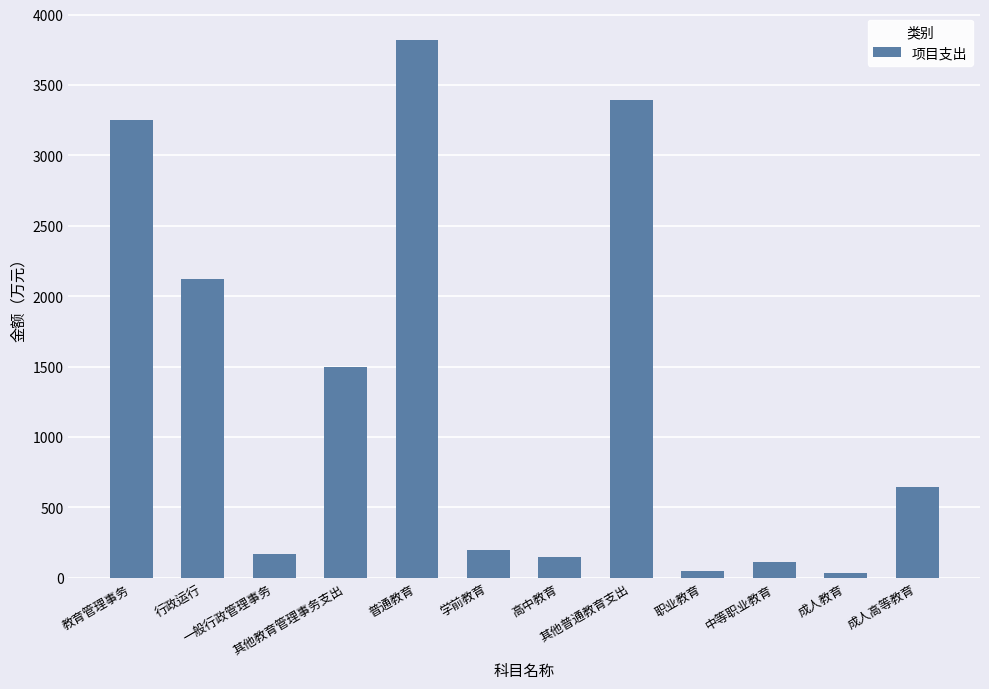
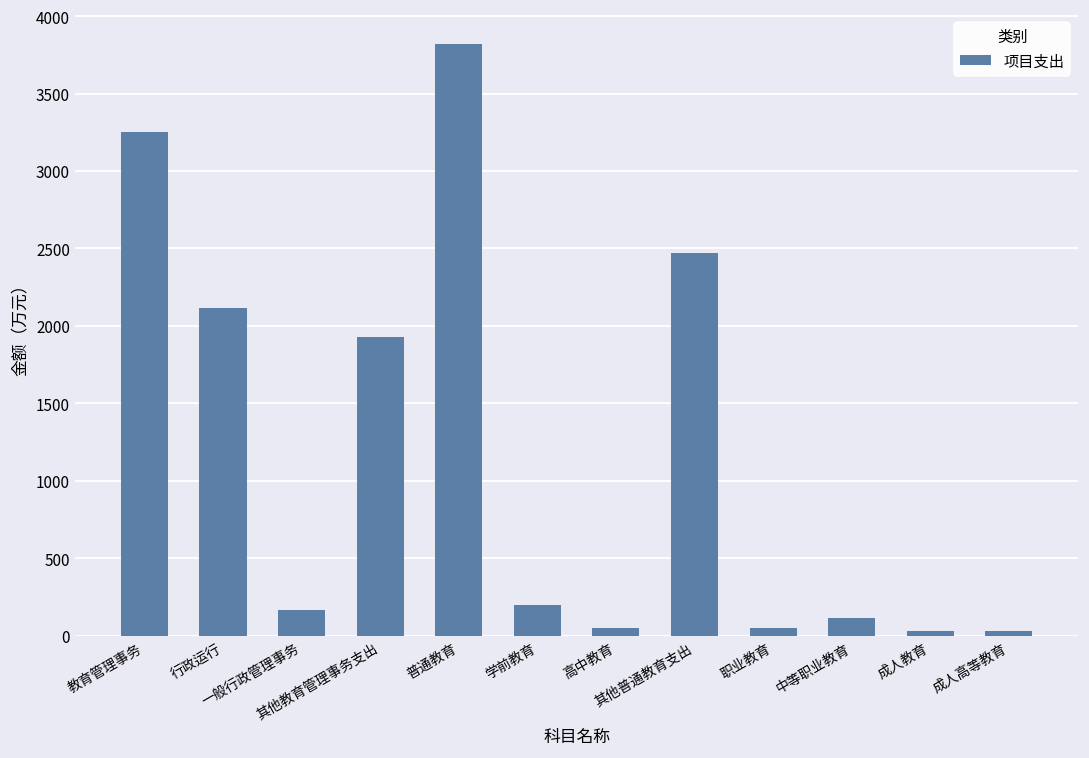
  {
    "教育管理事务": 3250,
    "行政运行": 2120,
    "一般行政管理事务": 170,
-   "其他教育管理事务支出": 1500,
+   "其他教育管理事务支出": 1930,
    "普通教育": 3820,
    "学前教育": 200,
-   "高中教育": 150,
-   "其他普通教育支出": 3400,
+   "高中教育": 50,
+   "其他普通教育支出": 2470,
    "职业教育": 50,
    "中等职业教育": 110,
    "成人教育": 30,
-   "成人高等教育": 640
+   "成人高等教育": 30
  }
